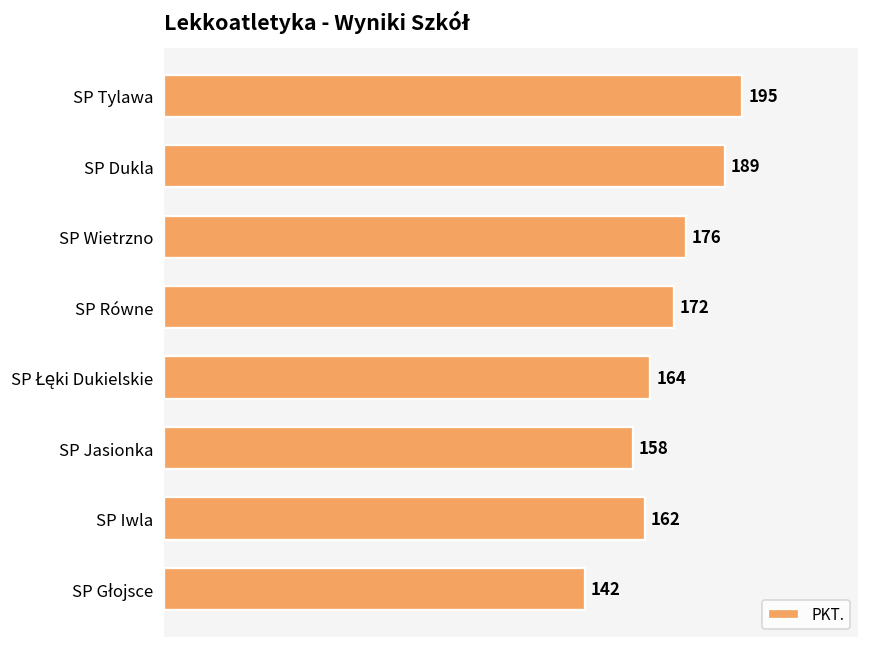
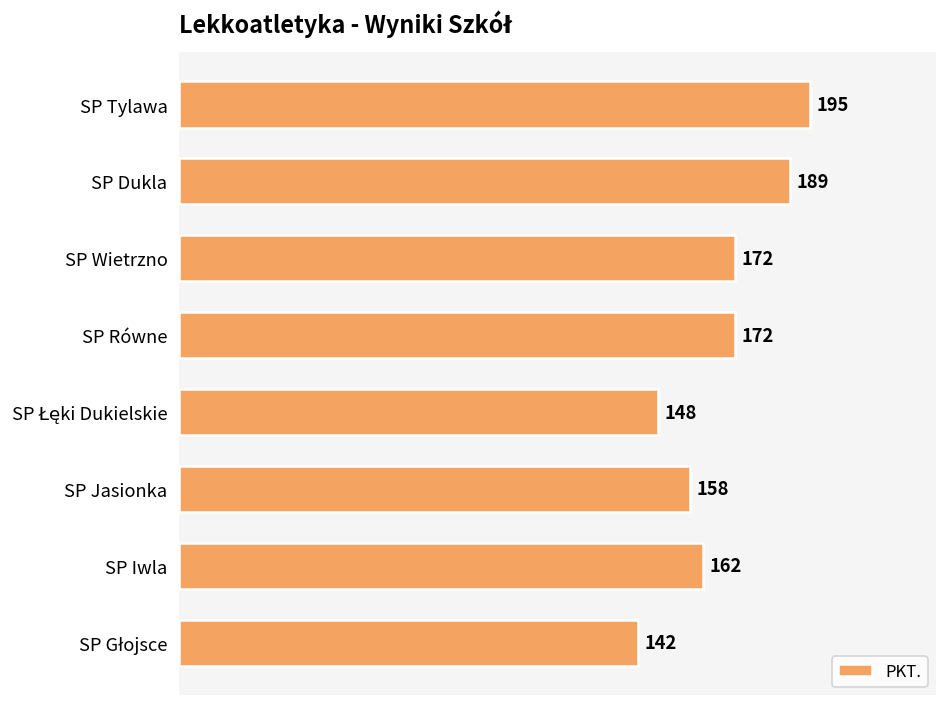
  {
    "SP Tylawa": 195,
    "SP Dukla": 189,
-   "SP Wietrzno": 176,
+   "SP Wietrzno": 172,
    "SP Równe": 172,
-   "SP Łęki Dukielskie": 164,
+   "SP Łęki Dukielskie": 148,
    "SP Jasionka": 158,
    "SP Iwla": 162,
    "SP Głojsce": 142
  }
